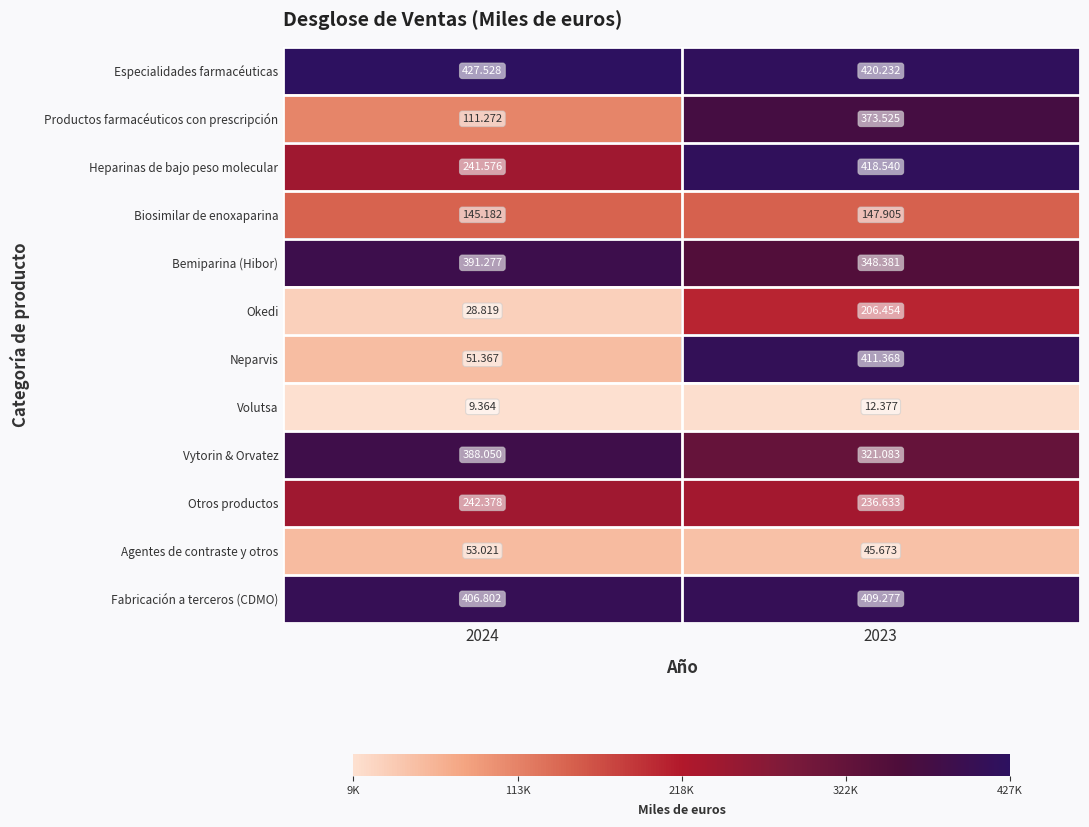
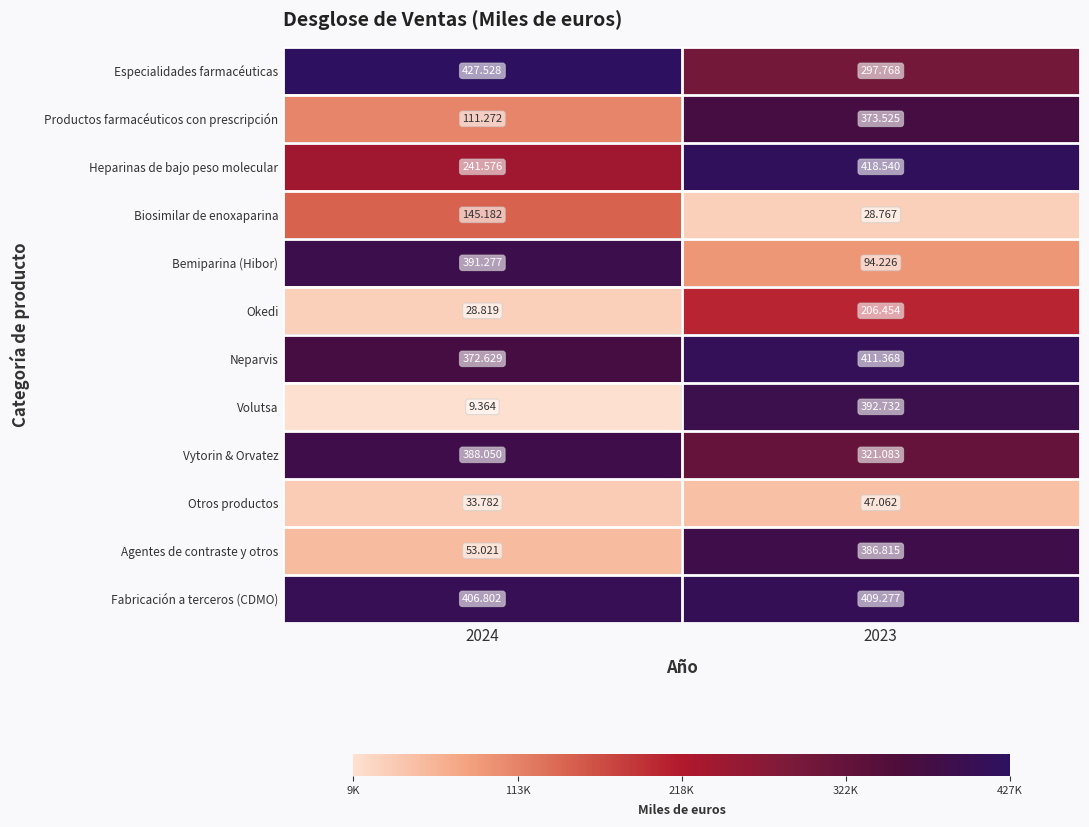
  {
    "Especialidades farmacéuticas": {
-     "2023": 420.232
+     "2023": 297.768
    },
    "Biosimilar de enoxaparina": {
-     "2023": 147.905
+     "2023": 28.767
    },
    "Bemiparina (Hibor)": {
-     "2023": 348.381
+     "2023": 94.226
    },
    "Neparvis": {
-     "2024": 51.367
+     "2024": 372.629
    },
    "Volutsa": {
-     "2023": 12.377
+     "2023": 392.732
    },
    "Otros productos": {
-     "2024": 242.378,
-     "2023": 236.633
+     "2024": 33.782,
+     "2023": 47.062
    },
    "Agentes de contraste y otros": {
-     "2023": 45.673
+     "2023": 386.815
    }
  }
